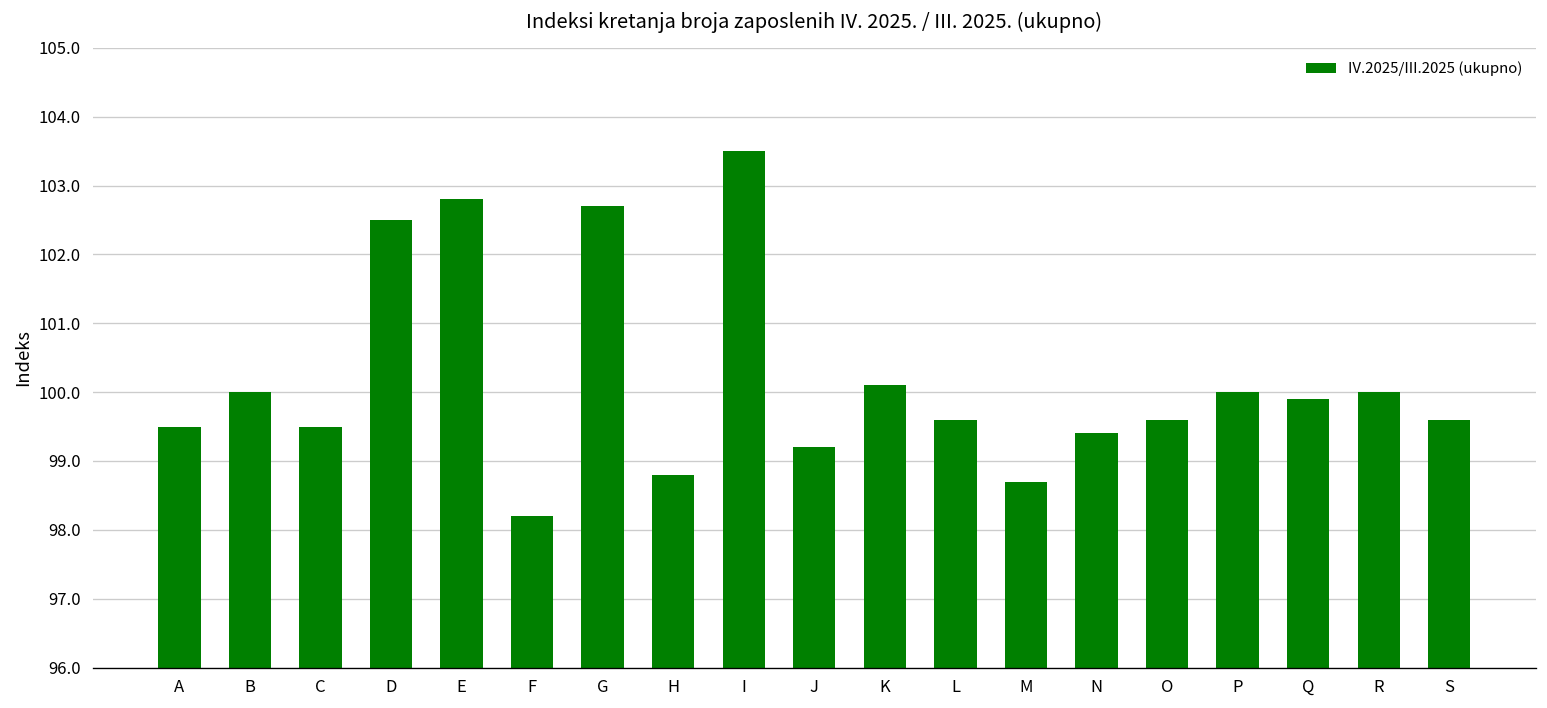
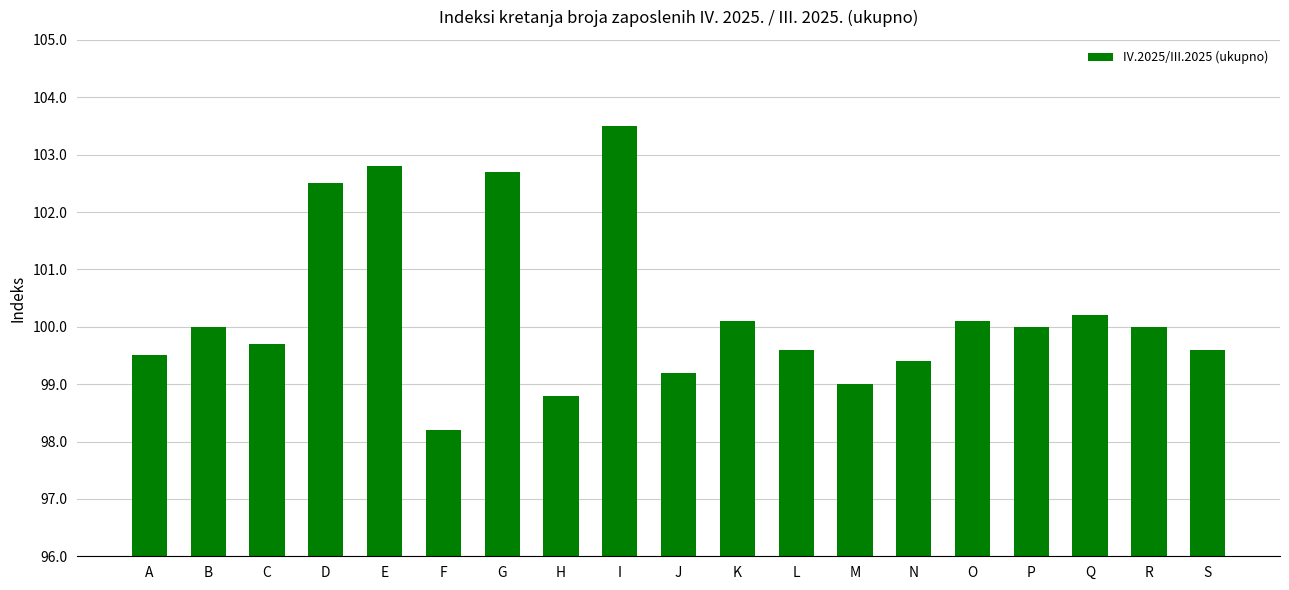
  {
    "A": 99.5,
    "B": 100.0,
-   "C": 99.5,
+   "C": 99.7,
    "D": 102.5,
    "E": 102.8,
    "F": 98.2,
    "G": 102.7,
    "H": 98.8,
    "I": 103.5,
    "J": 99.2,
    "K": 100.1,
    "L": 99.6,
-   "M": 98.7,
+   "M": 99.0,
    "N": 99.4,
-   "O": 99.6,
+   "O": 100.1,
    "P": 100.0,
-   "Q": 99.9,
+   "Q": 100.2,
    "R": 100.0,
    "S": 99.6
  }
